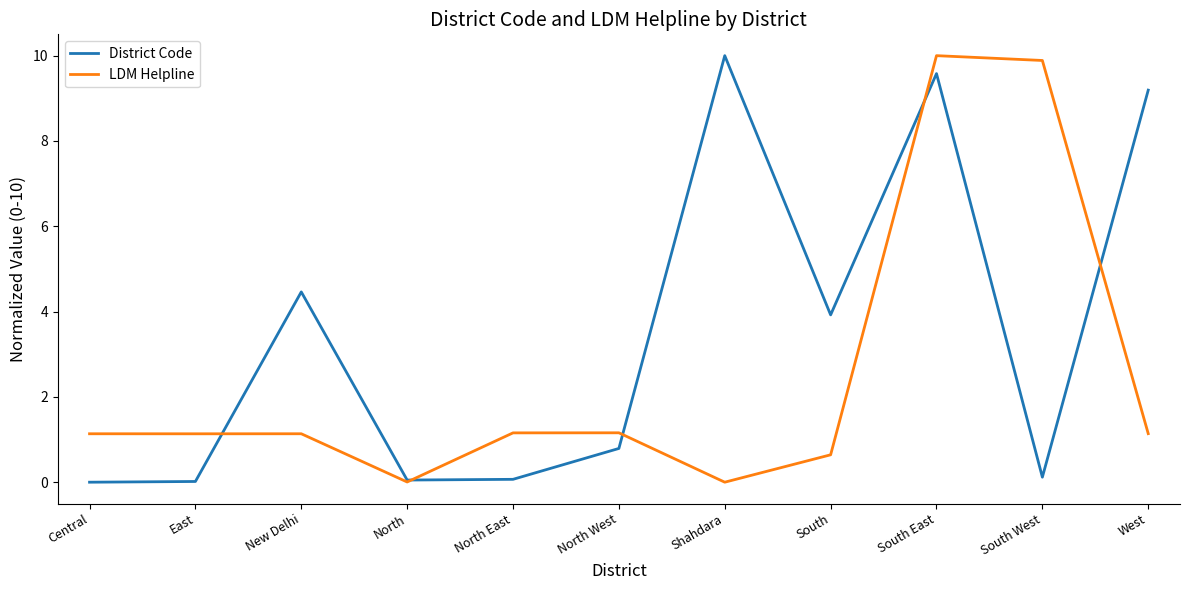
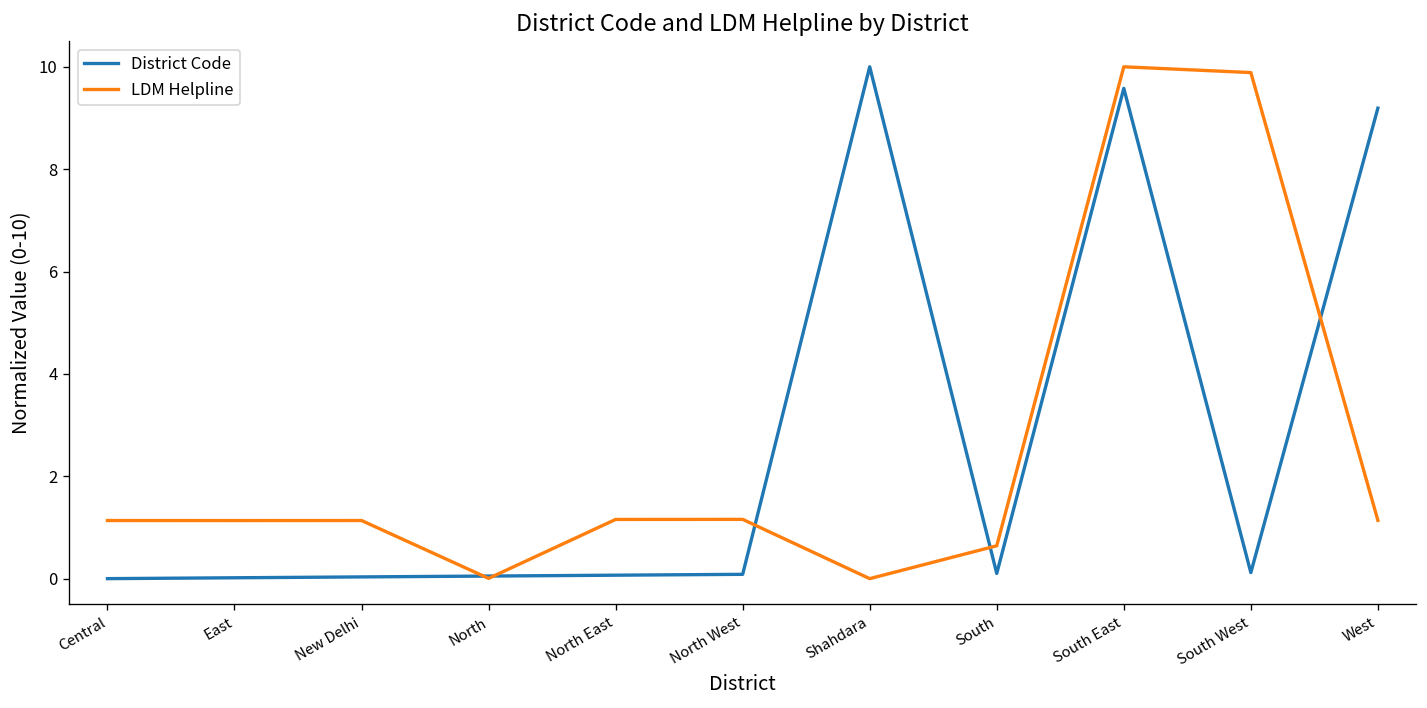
  {
    "District Code": {
      "Central": 0.0,
      "East": 0.0,
-     "New Delhi": 4.5,
+     "New Delhi": 0.0,
      "North East": 0.1,
-     "North West": 0.8,
+     "North West": 0.1,
      "Shahdara": 10.0,
-     "South": 3.9,
+     "South": 0.1,
      "South East": 9.6,
      "South West": 0.1,
      "West": 9.2
    },
    "LDM Helpline": {
      "Central": 1.1,
      "East": 1.1,
      "New Delhi": 1.1,
      "North East": 1.2,
      "North West": 1.2,
      "Shahdara": 0.0,
      "South": 0.6,
      "South East": 10.0,
      "South West": 9.9,
      "West": 1.1
    }
  }
